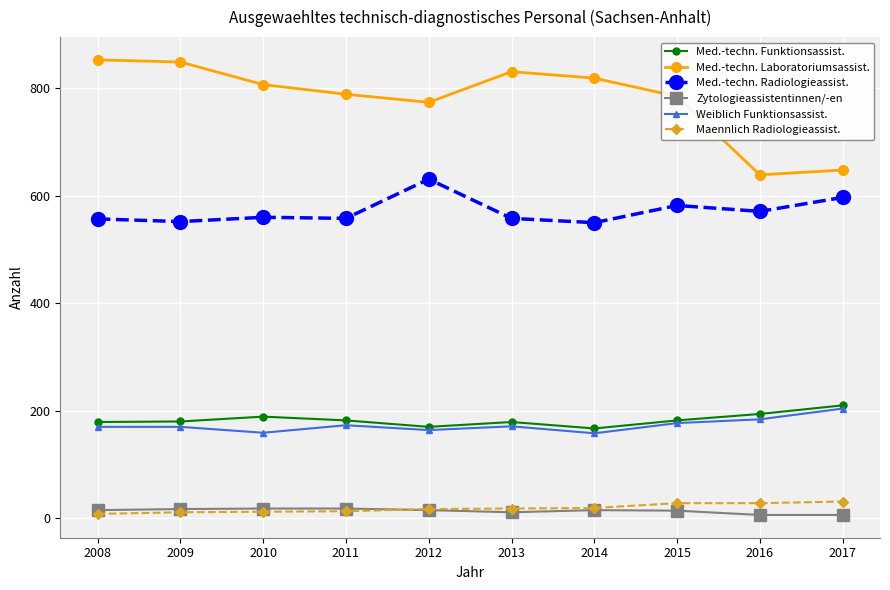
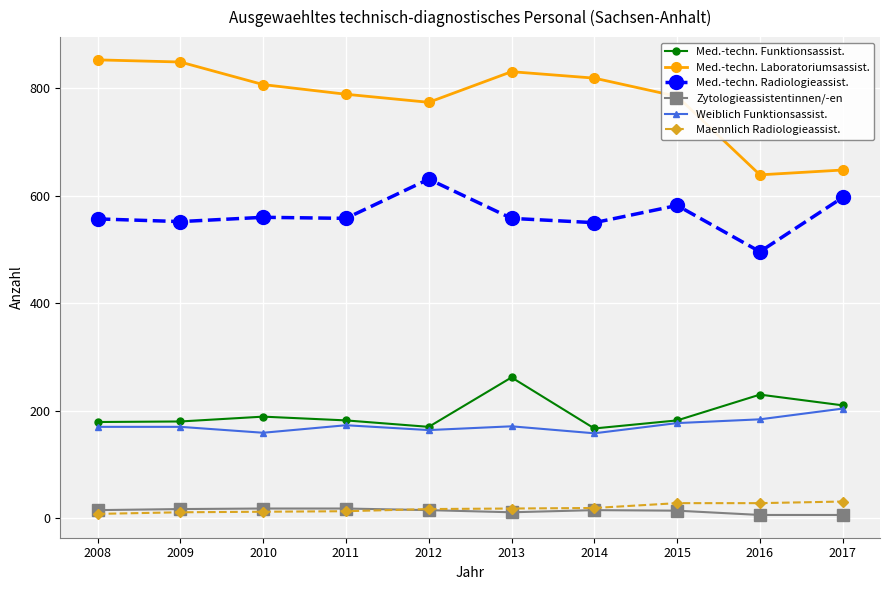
  {
    "Med.-techn. Funktionsassist.": {
      "2008": 180,
      "2009": 180,
      "2010": 190,
      "2011": 180,
      "2012": 170,
-     "2013": 180,
+     "2013": 260,
      "2014": 170,
      "2015": 180,
-     "2016": 190,
+     "2016": 230,
      "2017": 210
    },
    "Med.-techn. Radiologieassist.": {
      "2008": 560,
      "2009": 550,
      "2010": 560,
      "2011": 560,
      "2012": 630,
      "2013": 560,
      "2014": 550,
      "2015": 580,
-     "2016": 570,
+     "2016": 500,
      "2017": 600
    },
    "Zytologieassistentinnen/-en": {
      "2008": 20,
      "2009": 20,
      "2010": 20,
      "2011": 20,
      "2013": 10,
      "2015": 10,
      "2016": 10,
      "2017": 10
    },
    "Weiblich Funktionsassist.": {
      "2008": 170,
      "2009": 170,
      "2010": 160,
      "2011": 170,
      "2012": 160,
      "2013": 170,
      "2014": 160,
      "2015": 180,
      "2016": 180,
      "2017": 200
    }
  }
